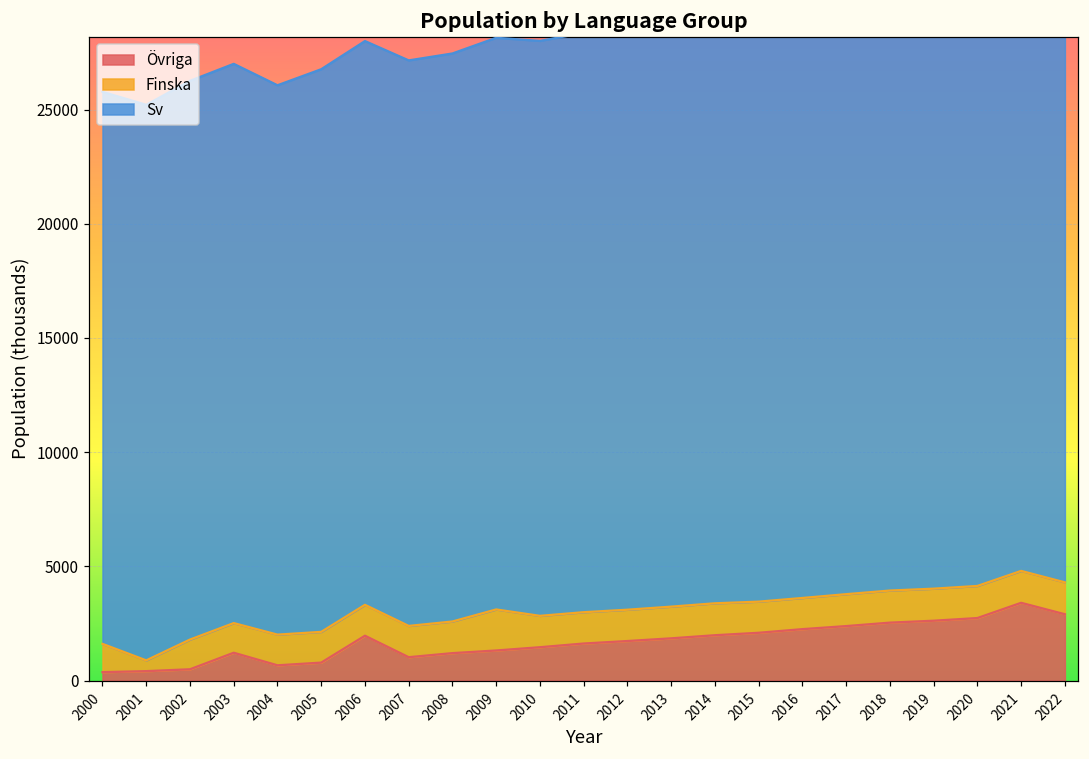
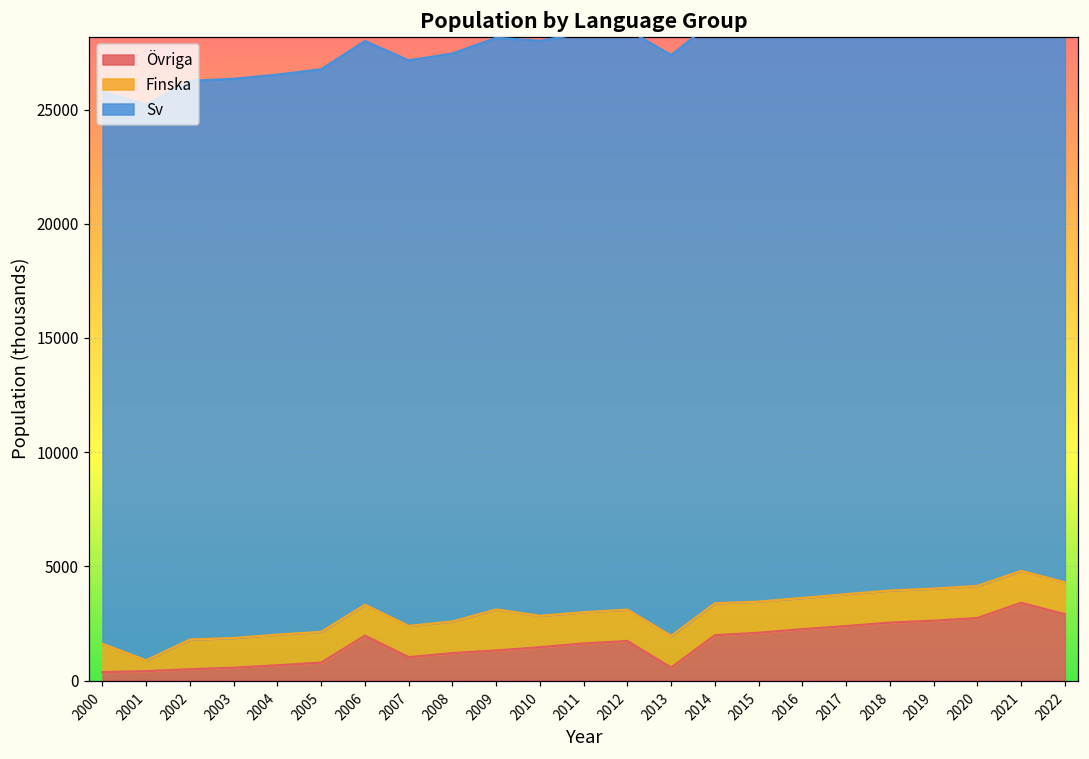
  {
    "Övriga": {
      "2000": 400,
      "2001": 400,
      "2002": 500,
-     "2003": 1200,
+     "2003": 600,
      "2004": 700,
      "2005": 800,
      "2006": 2000,
      "2007": 1000,
      "2008": 1200,
      "2009": 1300,
      "2010": 1500,
      "2011": 1600,
      "2012": 1700,
-     "2013": 1900,
+     "2013": 600,
      "2014": 2000,
      "2015": 2100,
      "2016": 2300,
      "2017": 2400,
      "2018": 2500,
      "2019": 2600,
      "2020": 2700,
      "2021": 3400,
      "2022": 2900
    },
    "Finska": {
      "2000": 1200,
      "2001": 500,
      "2002": 1300,
      "2003": 1300,
      "2004": 1300,
      "2005": 1300,
      "2006": 1400,
      "2007": 1400,
      "2008": 1400,
      "2009": 1800,
      "2010": 1400,
      "2011": 1400,
      "2012": 1400,
      "2013": 1400,
      "2014": 1400,
      "2015": 1400,
      "2016": 1400,
      "2017": 1400,
      "2018": 1400,
      "2019": 1400,
      "2020": 1400,
      "2021": 1400,
      "2022": 1400
    },
    "Sv": {
      "2003": 24500,
-     "2004": 24100,
+     "2004": 24500,
      "2005": 24600,
      "2006": 24700,
      "2007": 24800,
      "2008": 24900,
      "2009": 25000,
      "2010": 25200
    }
  }
